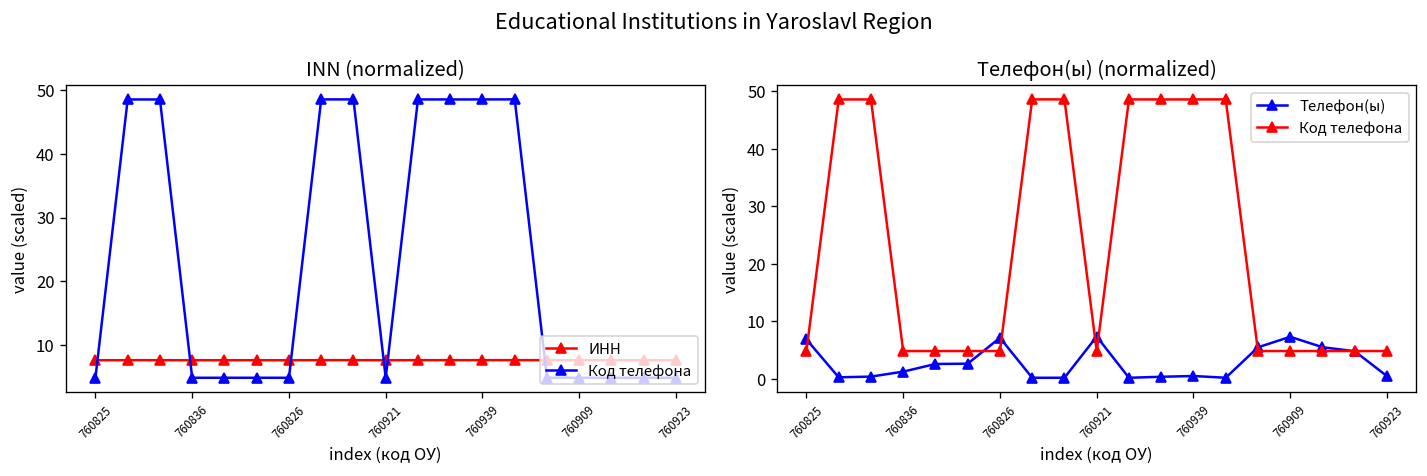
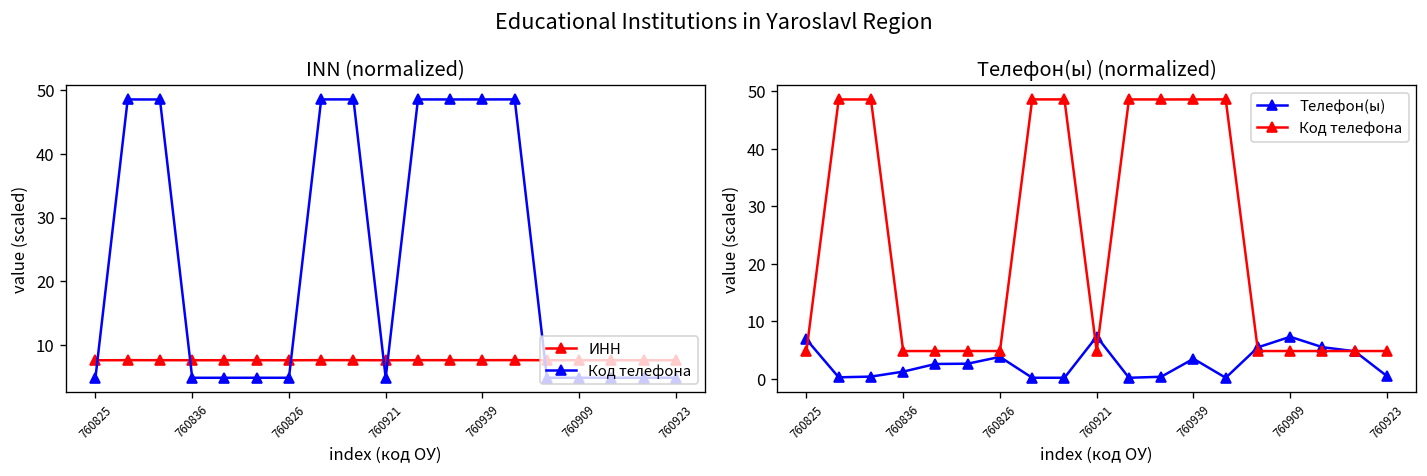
  {
    "INN (normalized)": {
      "ИНН": {
        "760825": 8,
        "760836": 8,
        "760826": 8,
        "760921": 8,
        "760939": 8
      }
    },
    "Телефон(ы) (normalized)": {
      "Телефон(ы)": {
        "760825": 7,
        "760836": 1,
-       "760826": 7,
+       "760826": 4,
        "760921": 7,
-       "760939": 1,
+       "760939": 4,
        "760909": 7,
        "760923": 0
      },
      "Код телефона": {
        "760825": 5,
        "760836": 5,
        "760826": 5,
        "760921": 5,
        "760939": 49,
        "760909": 5,
        "760923": 5
      }
    }
  }
